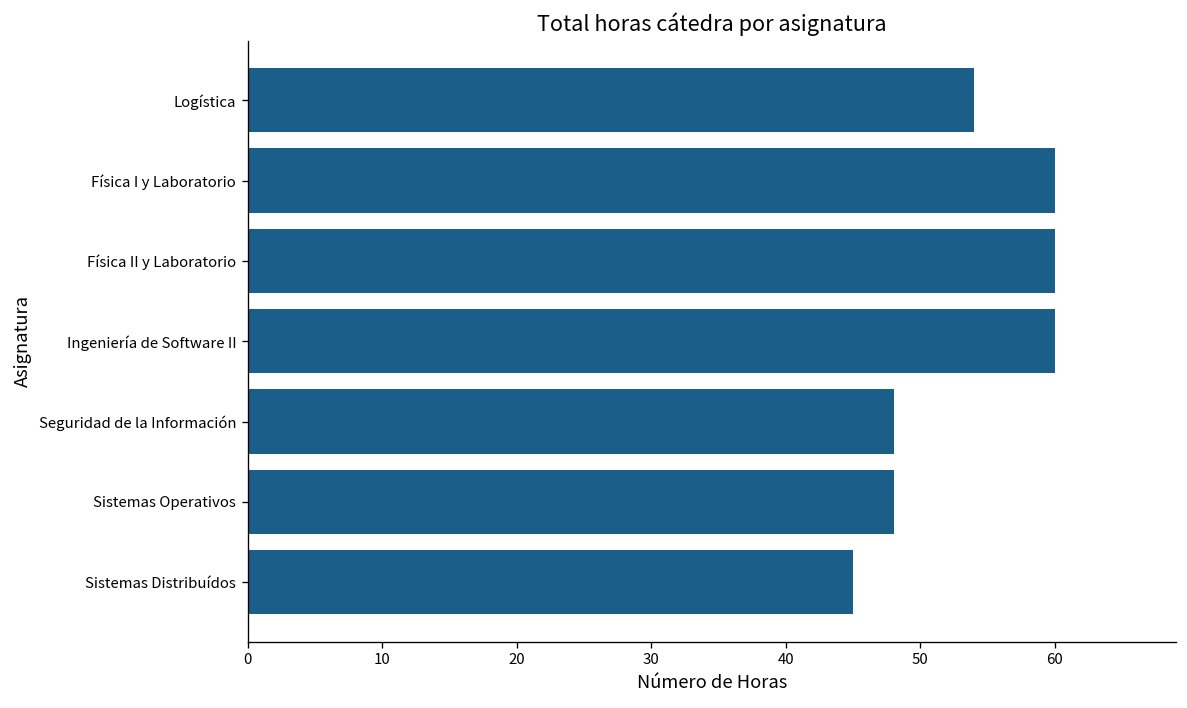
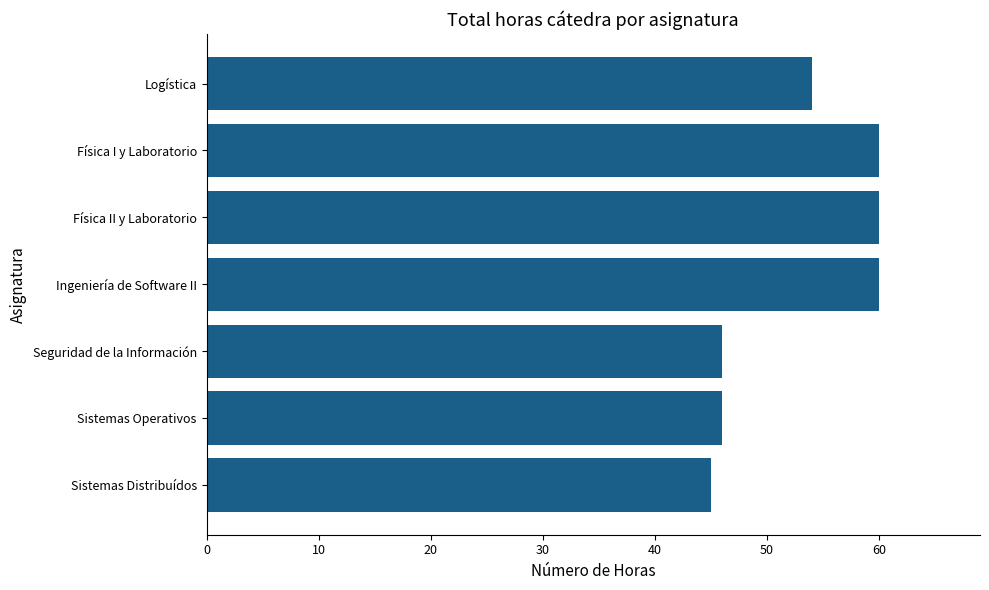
  {
    "Logística": 54,
    "Física I y Laboratorio": 60,
    "Física II y Laboratorio": 60,
    "Ingeniería de Software II": 60,
-   "Seguridad de la Información": 48,
-   "Sistemas Operativos": 48,
+   "Seguridad de la Información": 46,
+   "Sistemas Operativos": 46,
    "Sistemas Distribuídos": 45
  }
